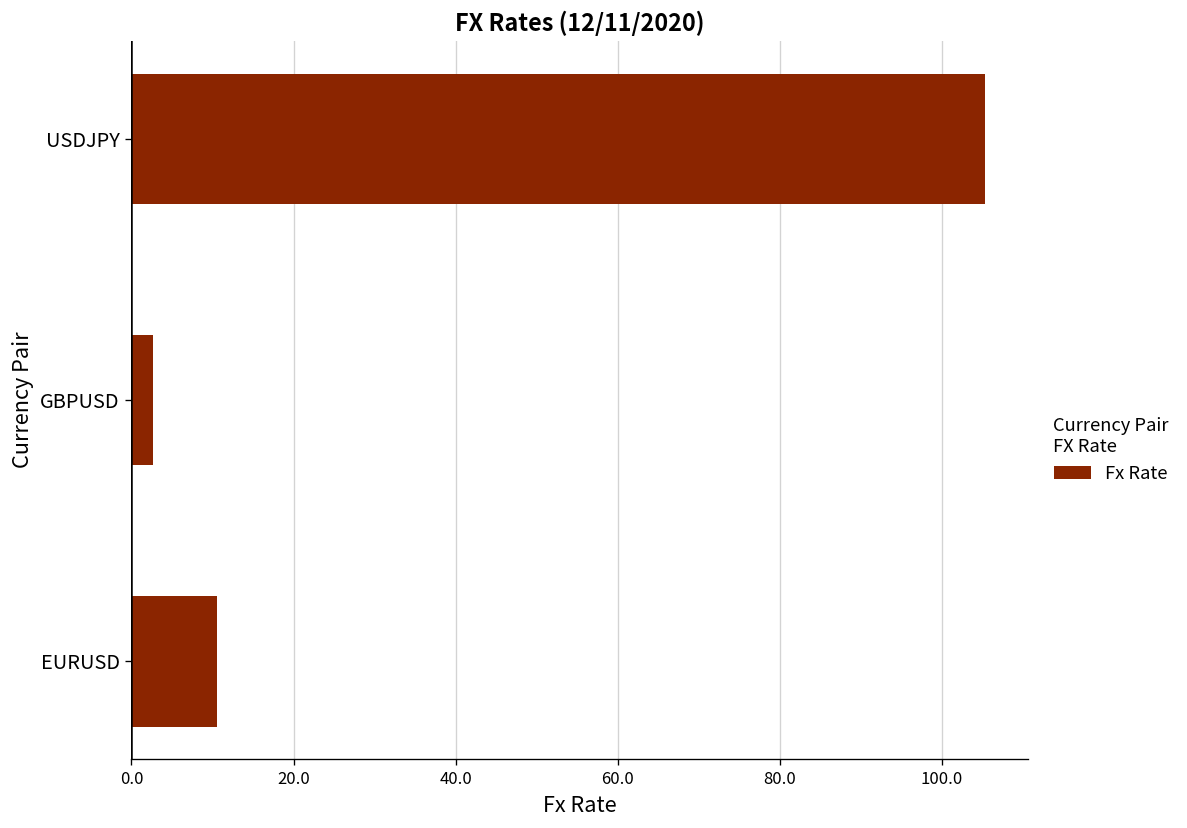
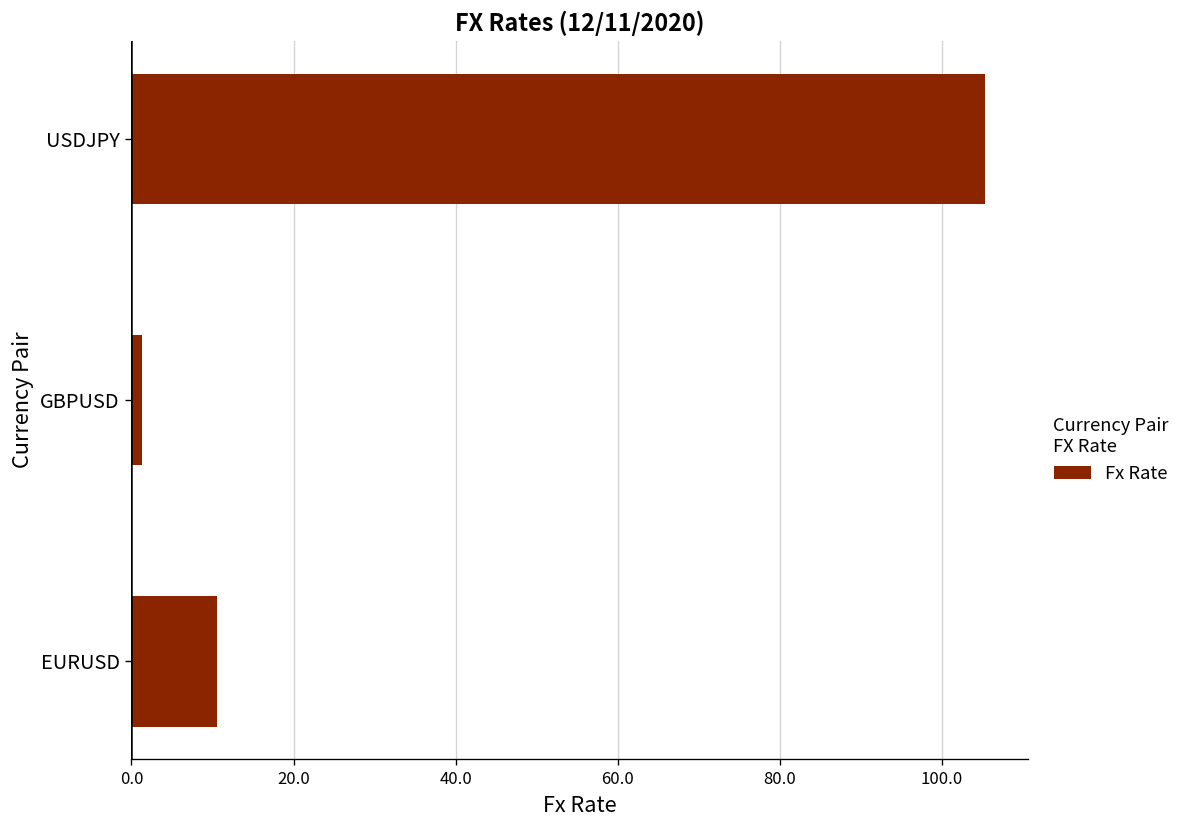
  {
    "USDJPY": 105,
-   "GBPUSD": 3,
+   "GBPUSD": 1,
    "EURUSD": 11
  }
